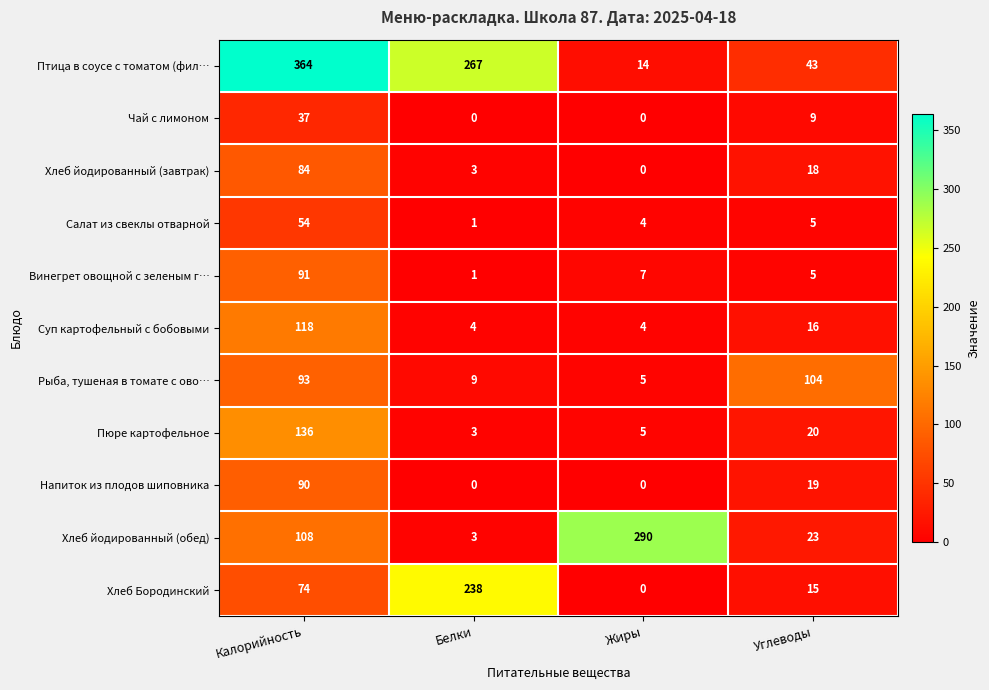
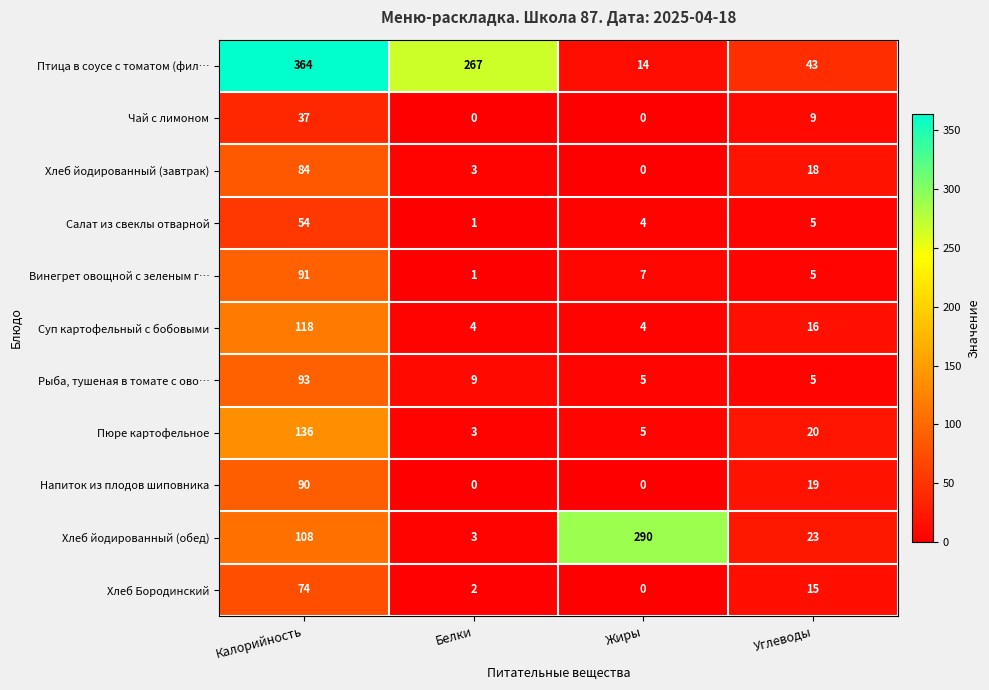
  {
    "Птица в соусе с томатом (фил…": {
      "Калорийность": 364,
      "Белки": 267,
      "Жиры": 14,
      "Углеводы": 43
    },
    "Чай с лимоном": {
      "Калорийность": 37,
      "Белки": 0,
      "Жиры": 0,
      "Углеводы": 9
    },
    "Хлеб йодированный (завтрак)": {
      "Калорийность": 84,
      "Белки": 3,
      "Жиры": 0,
      "Углеводы": 18
    },
    "Салат из свеклы отварной": {
      "Калорийность": 54,
      "Белки": 1,
      "Жиры": 4,
      "Углеводы": 5
    },
    "Винегрет овощной с зеленым г…": {
      "Калорийность": 91,
      "Белки": 1,
      "Жиры": 7,
      "Углеводы": 5
    },
    "Суп картофельный с бобовыми": {
      "Калорийность": 118,
      "Белки": 4,
      "Жиры": 4,
      "Углеводы": 16
    },
    "Рыба, тушеная в томате с ово…": {
      "Калорийность": 93,
      "Белки": 9,
      "Жиры": 5,
-     "Углеводы": 104
+     "Углеводы": 5
    },
    "Пюре картофельное": {
      "Калорийность": 136,
      "Белки": 3,
      "Жиры": 5,
      "Углеводы": 20
    },
    "Напиток из плодов шиповника": {
      "Калорийность": 90,
      "Белки": 0,
      "Жиры": 0,
      "Углеводы": 19
    },
    "Хлеб йодированный (обед)": {
      "Калорийность": 108,
      "Белки": 3,
      "Жиры": 290,
      "Углеводы": 23
    },
    "Хлеб Бородинский": {
      "Калорийность": 74,
-     "Белки": 238,
+     "Белки": 2,
      "Жиры": 0,
      "Углеводы": 15
    }
  }
